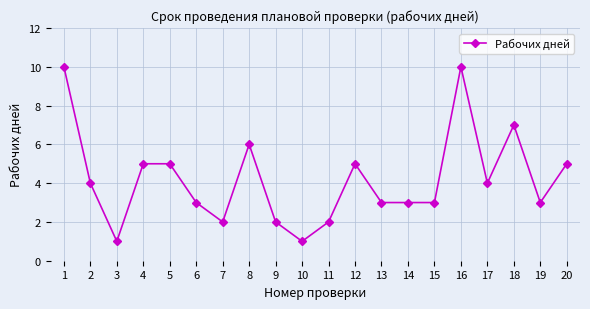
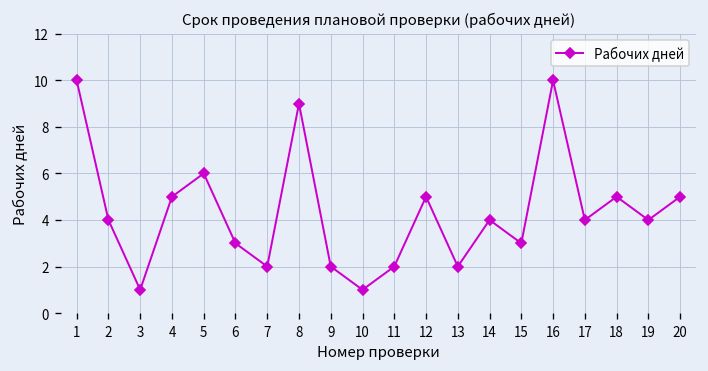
  {
    "1": 10,
    "2": 4,
    "3": 1,
    "4": 5,
-   "5": 5,
+   "5": 6,
    "6": 3,
    "7": 2,
-   "8": 6,
+   "8": 9,
    "9": 2,
    "10": 1,
    "11": 2,
    "12": 5,
-   "13": 3,
-   "14": 3,
+   "13": 2,
+   "14": 4,
    "15": 3,
    "16": 10,
    "17": 4,
-   "18": 7,
-   "19": 3,
+   "18": 5,
+   "19": 4,
    "20": 5
  }
